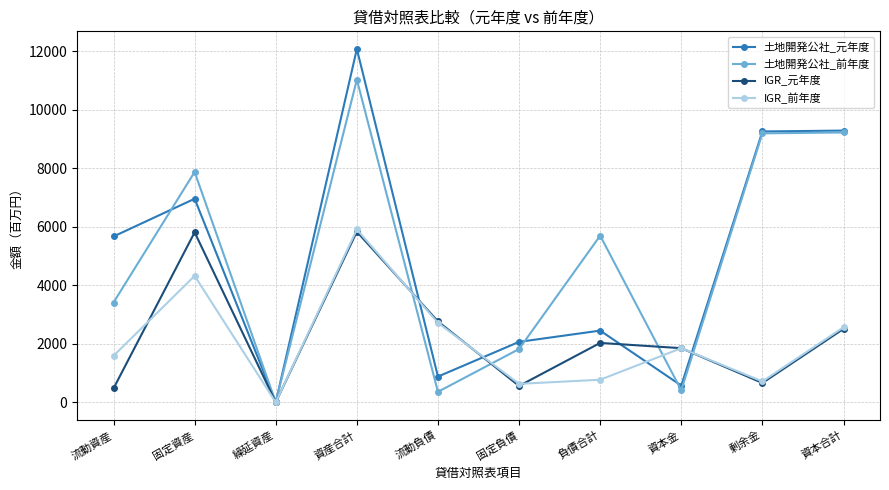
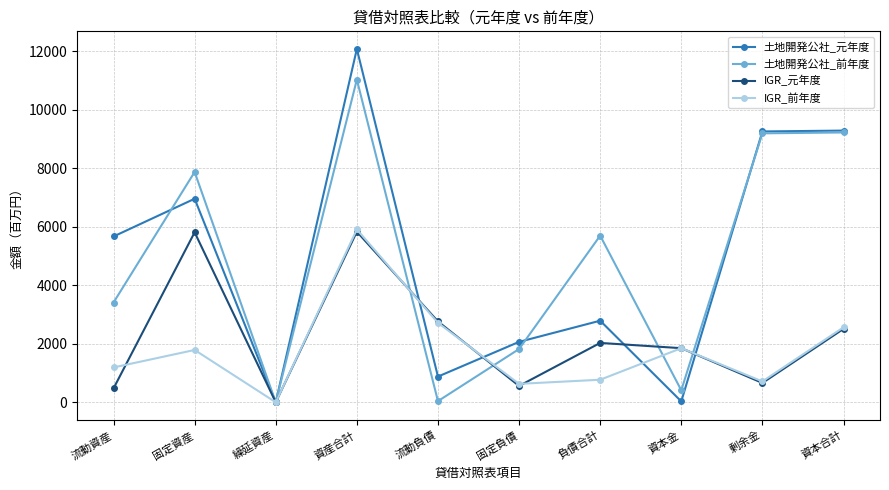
  {
    "土地開発公社_元年度": {
      "流動資産": 5700,
      "固定資産": 7000,
      "資産合計": 12100,
      "流動負債": 900,
      "固定負債": 2100,
-     "負債合計": 2500,
-     "資本金": 600
+     "負債合計": 2800,
+     "資本金": 0
    },
    "土地開発公社_前年度": {
      "流動資産": 3400,
      "固定資産": 7900,
      "資産合計": 11000,
-     "流動負債": 400,
+     "流動負債": 0,
      "固定負債": 1800,
      "負債合計": 5700,
      "資本金": 400
    },
    "IGR_元年度": {
      "流動資産": 500,
      "固定資産": 5800,
      "負債合計": 2000
    },
    "IGR_前年度": {
-     "流動資産": 1600,
-     "固定資産": 4300,
+     "流動資産": 1200,
+     "固定資産": 1800,
      "負債合計": 800
    }
  }
